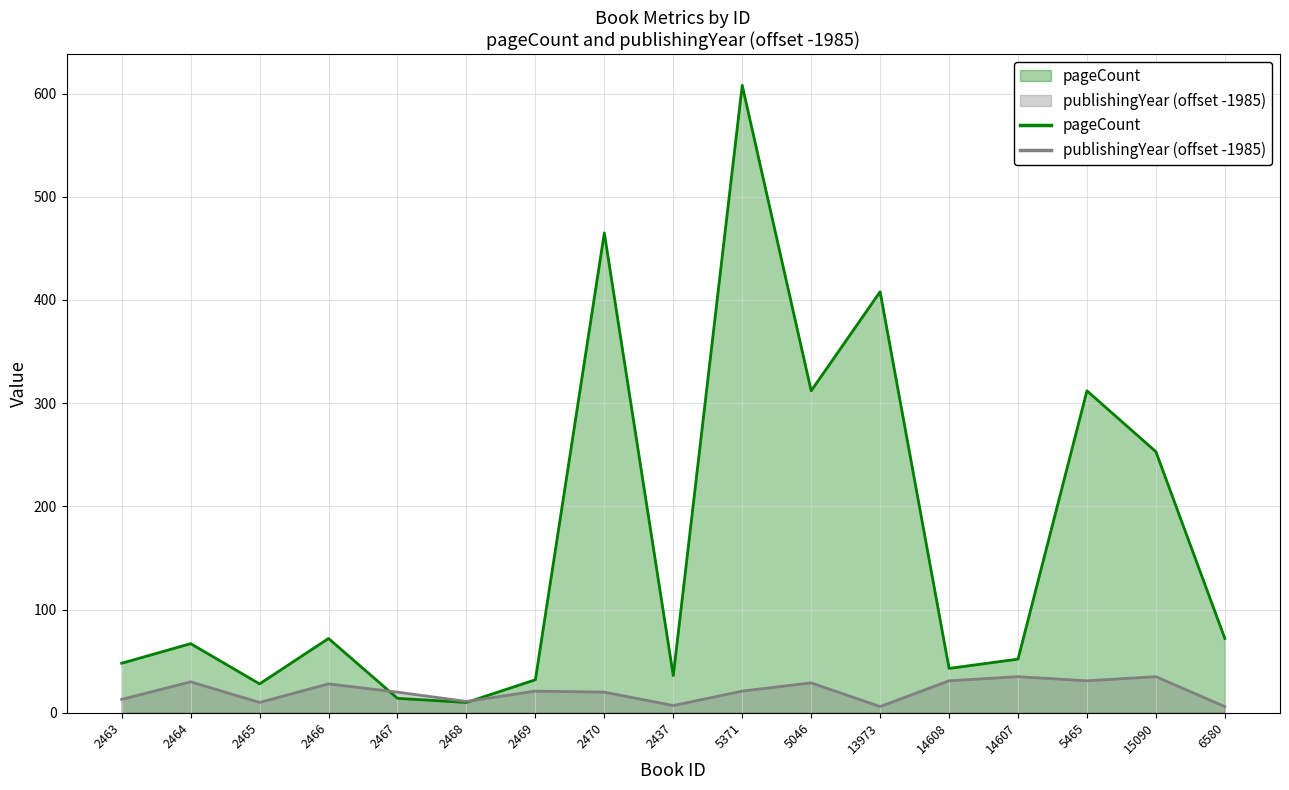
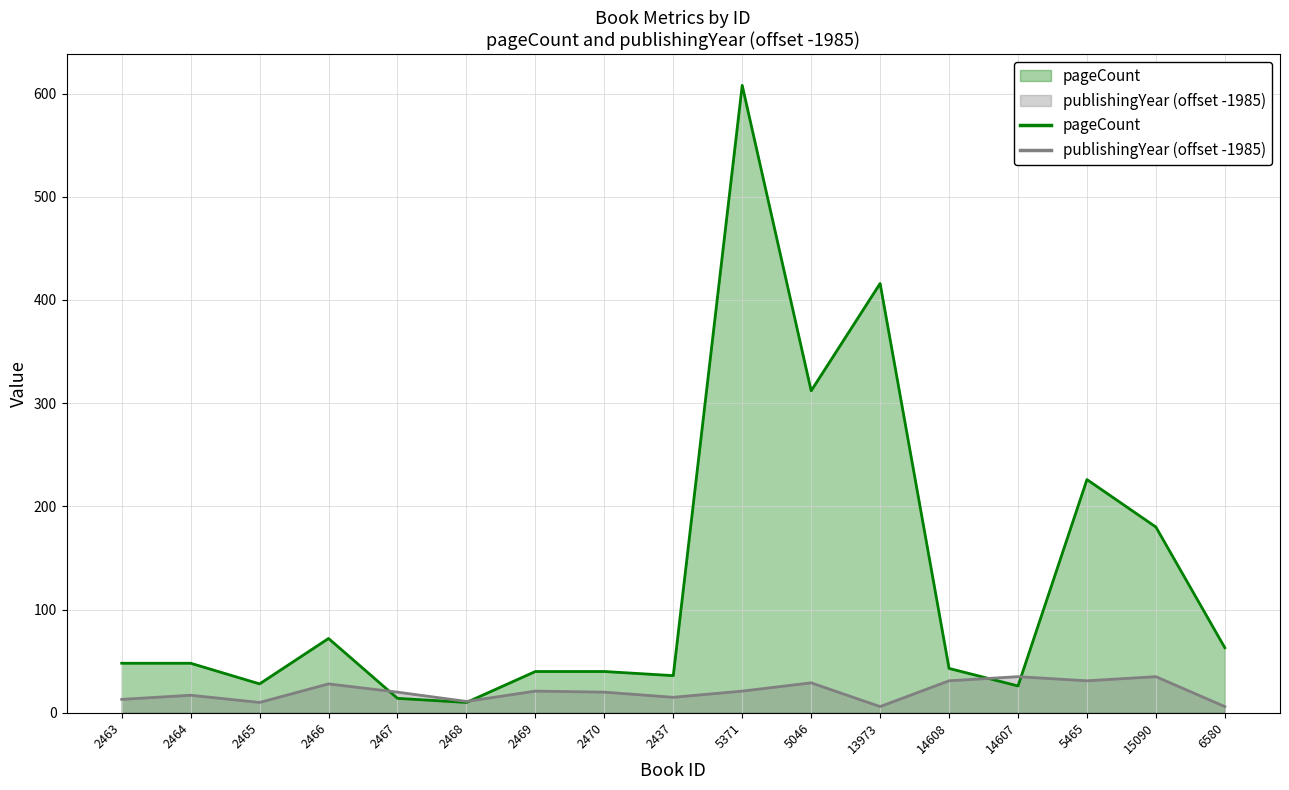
  {
    "pageCount": {
      "2463": 48,
-     "2464": 67,
+     "2464": 48,
      "2465": 28,
      "2466": 72,
      "2467": 14,
-     "2469": 32,
-     "2470": 465,
+     "2469": 40,
+     "2470": 40,
      "2437": 36,
      "5371": 608,
      "5046": 312,
-     "13973": 408,
+     "13973": 416,
      "14608": 43,
-     "14607": 52,
-     "5465": 312,
-     "15090": 253,
-     "6580": 72
+     "14607": 26,
+     "5465": 226,
+     "15090": 180,
+     "6580": 63
    },
    "publishingYear (offset -1985)": {
      "2463": 13,
-     "2464": 30,
+     "2464": 17,
      "2465": 10,
      "2466": 28,
      "2467": 20,
      "2469": 21,
      "2470": 20,
-     "2437": 7,
+     "2437": 15,
      "5371": 21,
      "5046": 29,
      "13973": 6,
      "14608": 31,
      "14607": 35,
      "5465": 31,
      "15090": 35,
      "6580": 6
    }
  }
